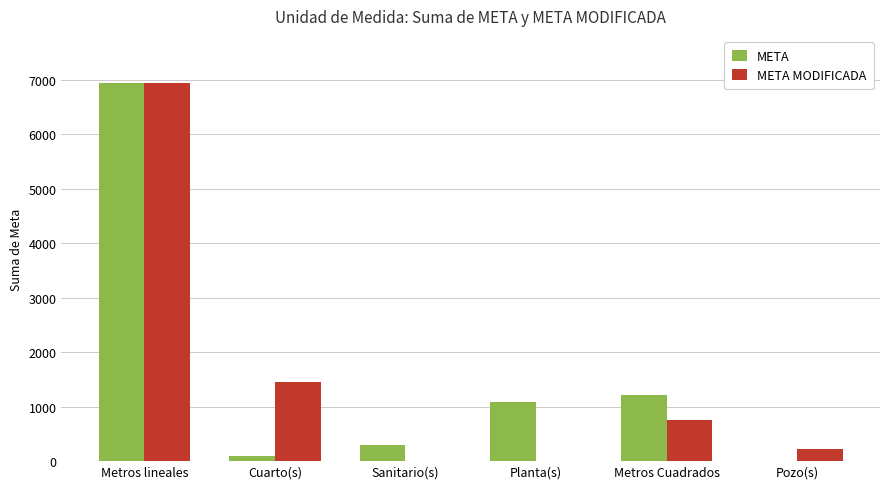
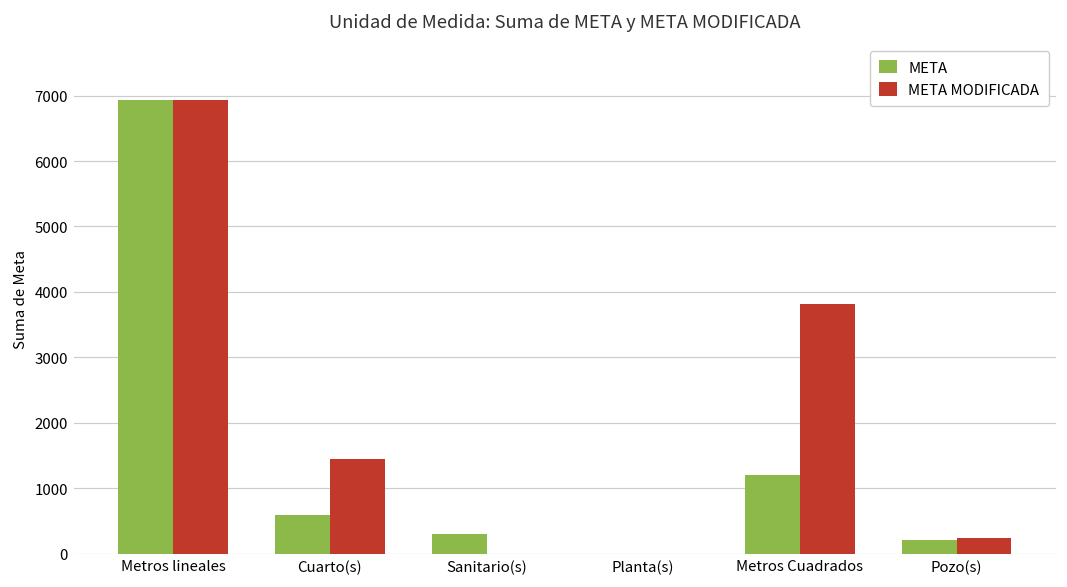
  {
    "META": {
      "Metros lineales": 6900,
-     "Cuarto(s)": 100,
+     "Cuarto(s)": 600,
      "Sanitario(s)": 300,
-     "Planta(s)": 1100,
+     "Planta(s)": 0,
      "Metros Cuadrados": 1200,
-     "Pozo(s)": 0
+     "Pozo(s)": 200
    },
    "META MODIFICADA": {
      "Metros lineales": 6900,
      "Cuarto(s)": 1400,
-     "Metros Cuadrados": 800,
+     "Metros Cuadrados": 3800,
      "Pozo(s)": 200
    }
  }
